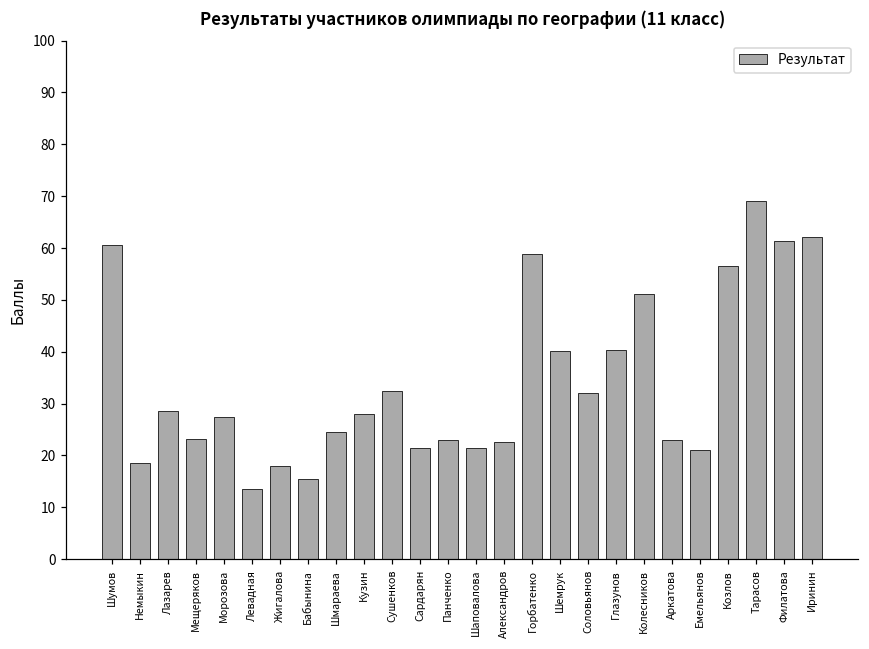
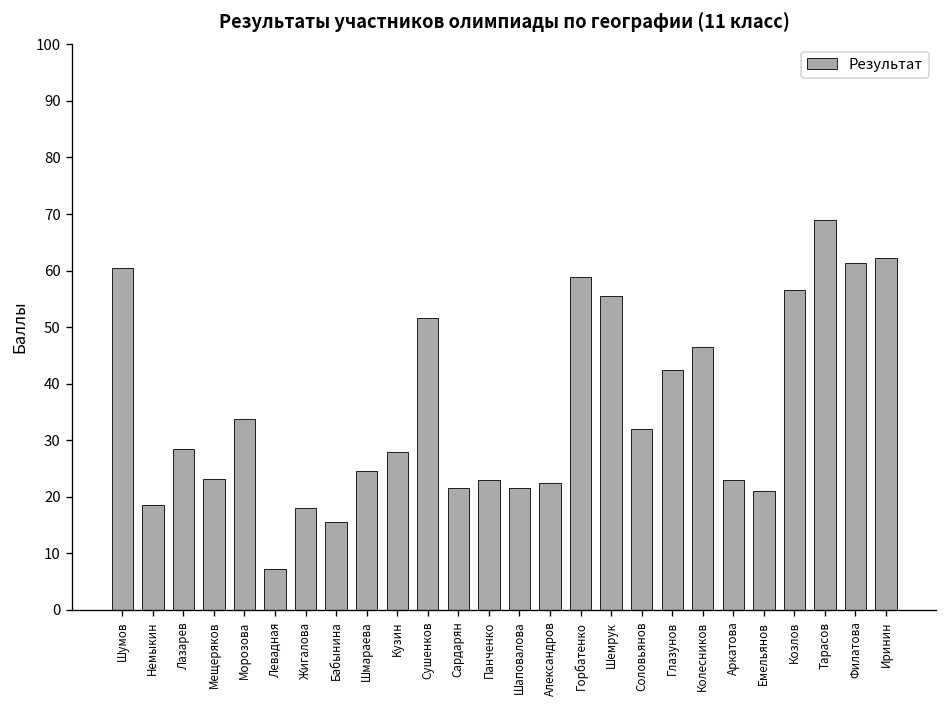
  {
    "Шумов": 61,
    "Немыкин": 19,
    "Лазарев": 29,
    "Мещеряков": 23,
-   "Морозова": 28,
-   "Левадная": 14,
+   "Морозова": 34,
+   "Левадная": 7,
    "Жигалова": 18,
    "Бабынина": 16,
    "Шмараева": 25,
    "Кузин": 28,
-   "Сушенков": 33,
+   "Сушенков": 52,
    "Сардарян": 22,
    "Панченко": 23,
    "Шаповалова": 22,
    "Александров": 23,
    "Горбатенко": 59,
-   "Шемрук": 40,
+   "Шемрук": 56,
    "Соловьянов": 32,
-   "Глазунов": 40,
-   "Колесников": 51,
+   "Глазунов": 43,
+   "Колесников": 47,
    "Аркатова": 23,
    "Емельянов": 21,
    "Козлов": 57,
    "Тарасов": 69,
    "Филатова": 61,
    "Иринин": 62
  }
